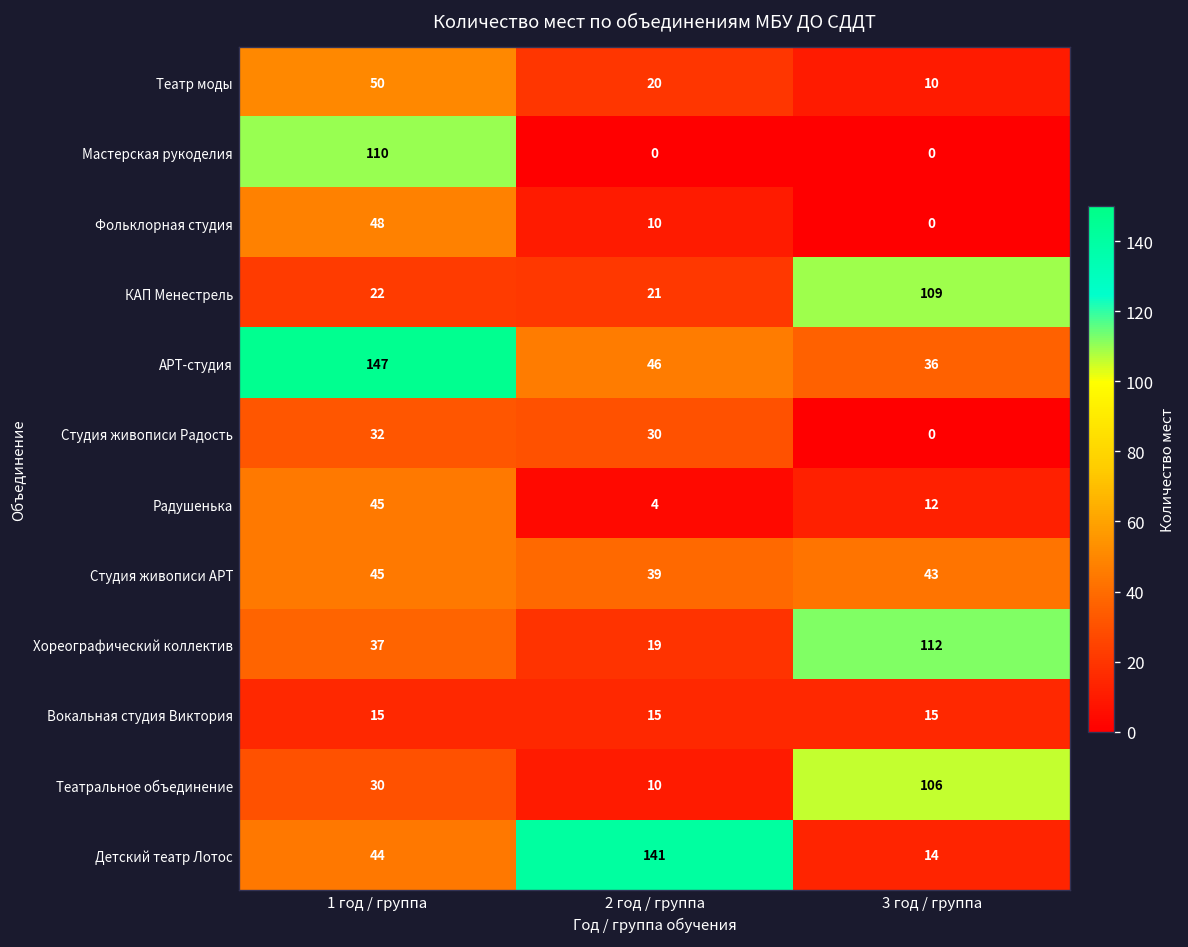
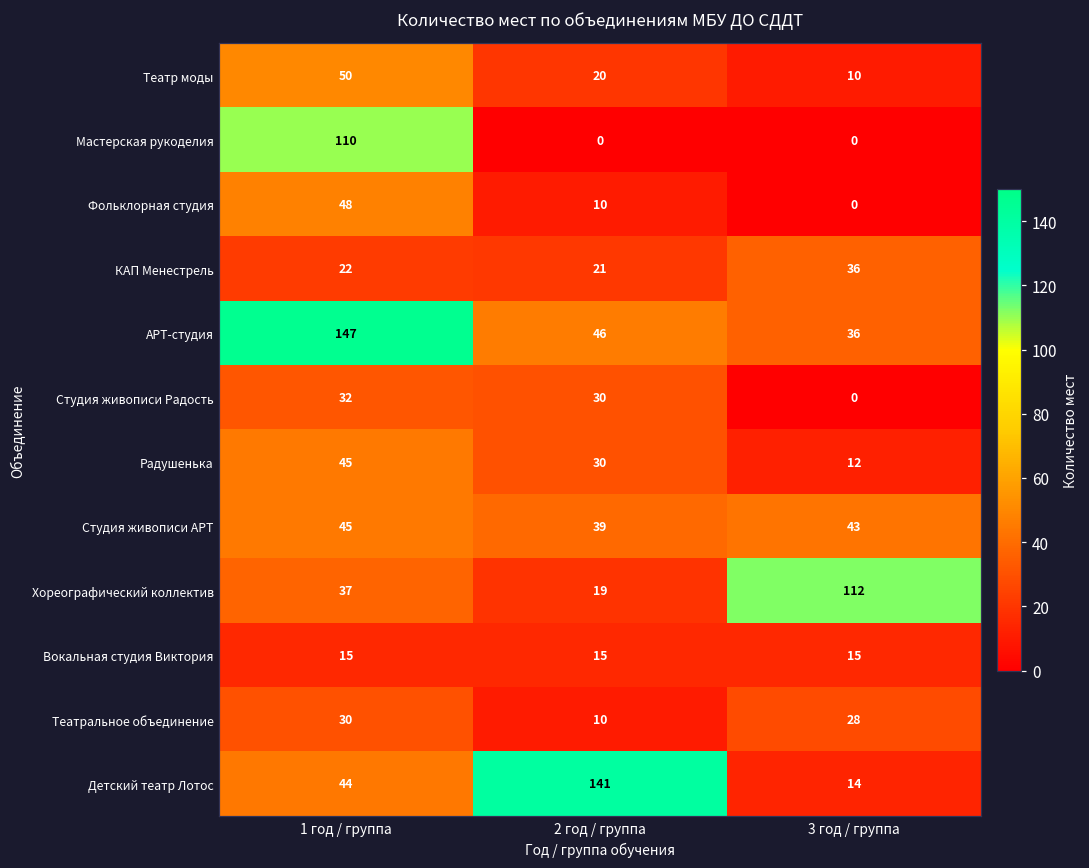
  {
    "Театр моды": {
      "1 год / группа": 50,
      "2 год / группа": 20,
      "3 год / группа": 10
    },
    "Мастерская рукоделия": {
      "1 год / группа": 110,
      "2 год / группа": 0,
      "3 год / группа": 0
    },
    "Фольклорная студия": {
      "1 год / группа": 48,
      "2 год / группа": 10,
      "3 год / группа": 0
    },
    "КАП Менестрель": {
      "1 год / группа": 22,
      "2 год / группа": 21,
-     "3 год / группа": 109
+     "3 год / группа": 36
    },
    "АРТ-студия": {
      "1 год / группа": 147,
      "2 год / группа": 46,
      "3 год / группа": 36
    },
    "Студия живописи Радость": {
      "1 год / группа": 32,
      "2 год / группа": 30,
      "3 год / группа": 0
    },
    "Радушенька": {
      "1 год / группа": 45,
-     "2 год / группа": 4,
+     "2 год / группа": 30,
      "3 год / группа": 12
    },
    "Студия живописи АРТ": {
      "1 год / группа": 45,
      "2 год / группа": 39,
      "3 год / группа": 43
    },
    "Хореографический коллектив": {
      "1 год / группа": 37,
      "2 год / группа": 19,
      "3 год / группа": 112
    },
    "Вокальная студия Виктория": {
      "1 год / группа": 15,
      "2 год / группа": 15,
      "3 год / группа": 15
    },
    "Театральное объединение": {
      "1 год / группа": 30,
      "2 год / группа": 10,
-     "3 год / группа": 106
+     "3 год / группа": 28
    },
    "Детский театр Лотос": {
      "1 год / группа": 44,
      "2 год / группа": 141,
      "3 год / группа": 14
    }
  }
